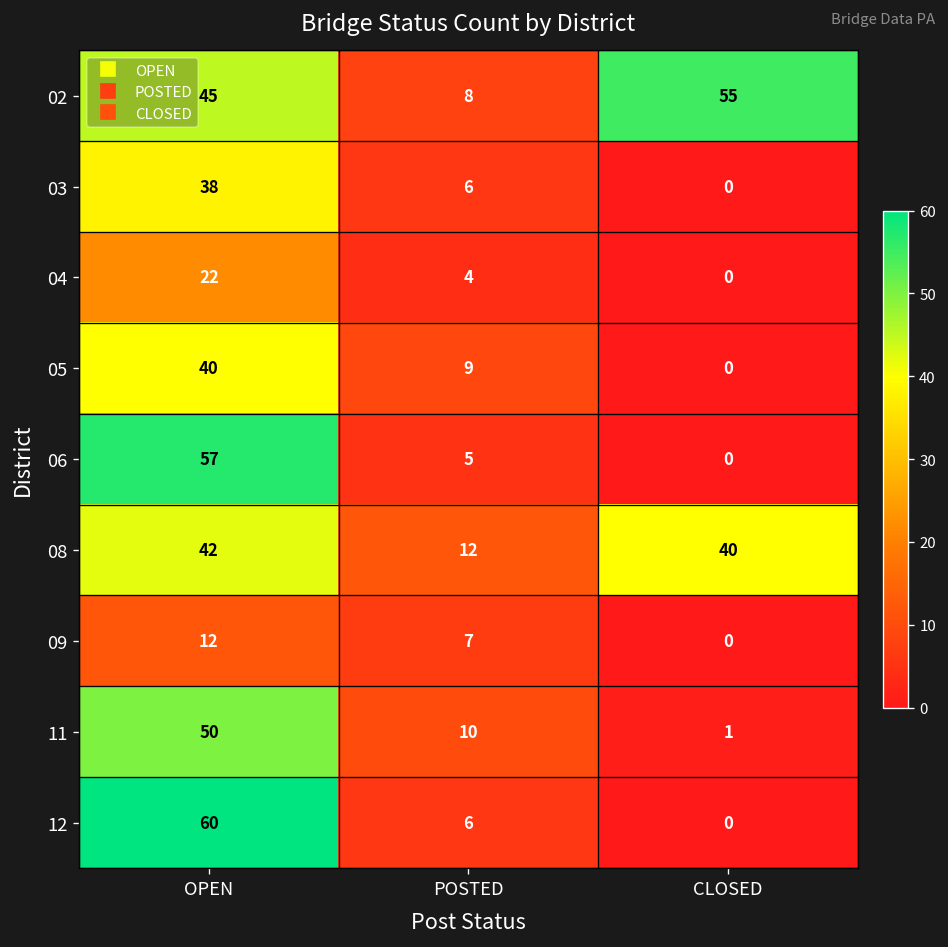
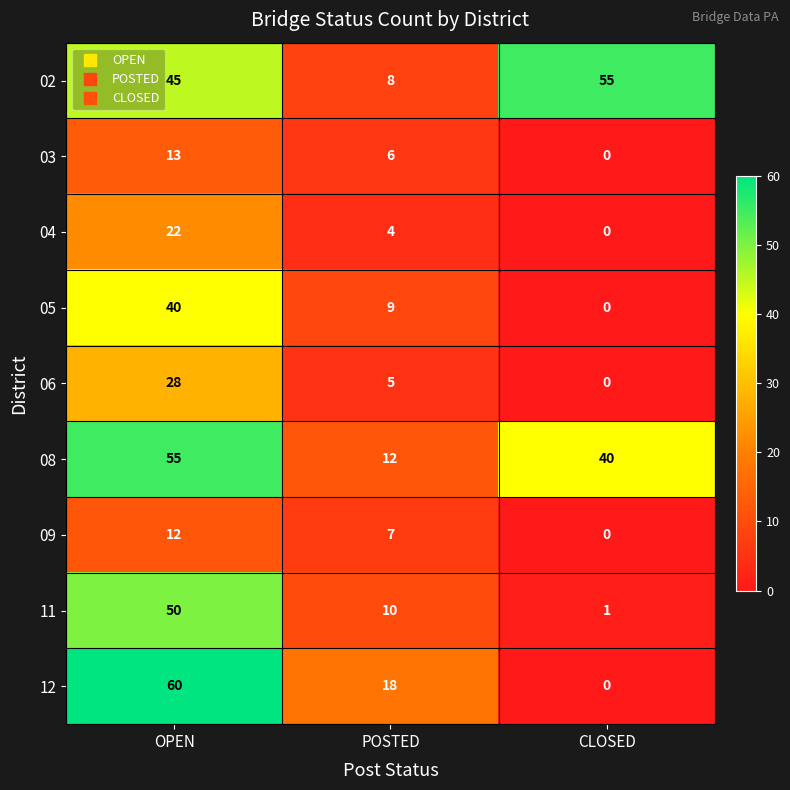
  {
    "02": {
      "OPEN": 45,
      "POSTED": 8,
      "CLOSED": 55
    },
    "03": {
-     "OPEN": 38,
+     "OPEN": 13,
      "POSTED": 6,
      "CLOSED": 0
    },
    "04": {
      "OPEN": 22,
      "POSTED": 4,
      "CLOSED": 0
    },
    "05": {
      "OPEN": 40,
      "POSTED": 9,
      "CLOSED": 0
    },
    "06": {
-     "OPEN": 57,
+     "OPEN": 28,
      "POSTED": 5,
      "CLOSED": 0
    },
    "08": {
-     "OPEN": 42,
+     "OPEN": 55,
      "POSTED": 12,
      "CLOSED": 40
    },
    "09": {
      "OPEN": 12,
      "POSTED": 7,
      "CLOSED": 0
    },
    "11": {
      "OPEN": 50,
      "POSTED": 10,
      "CLOSED": 1
    },
    "12": {
      "OPEN": 60,
-     "POSTED": 6,
+     "POSTED": 18,
      "CLOSED": 0
    }
  }
